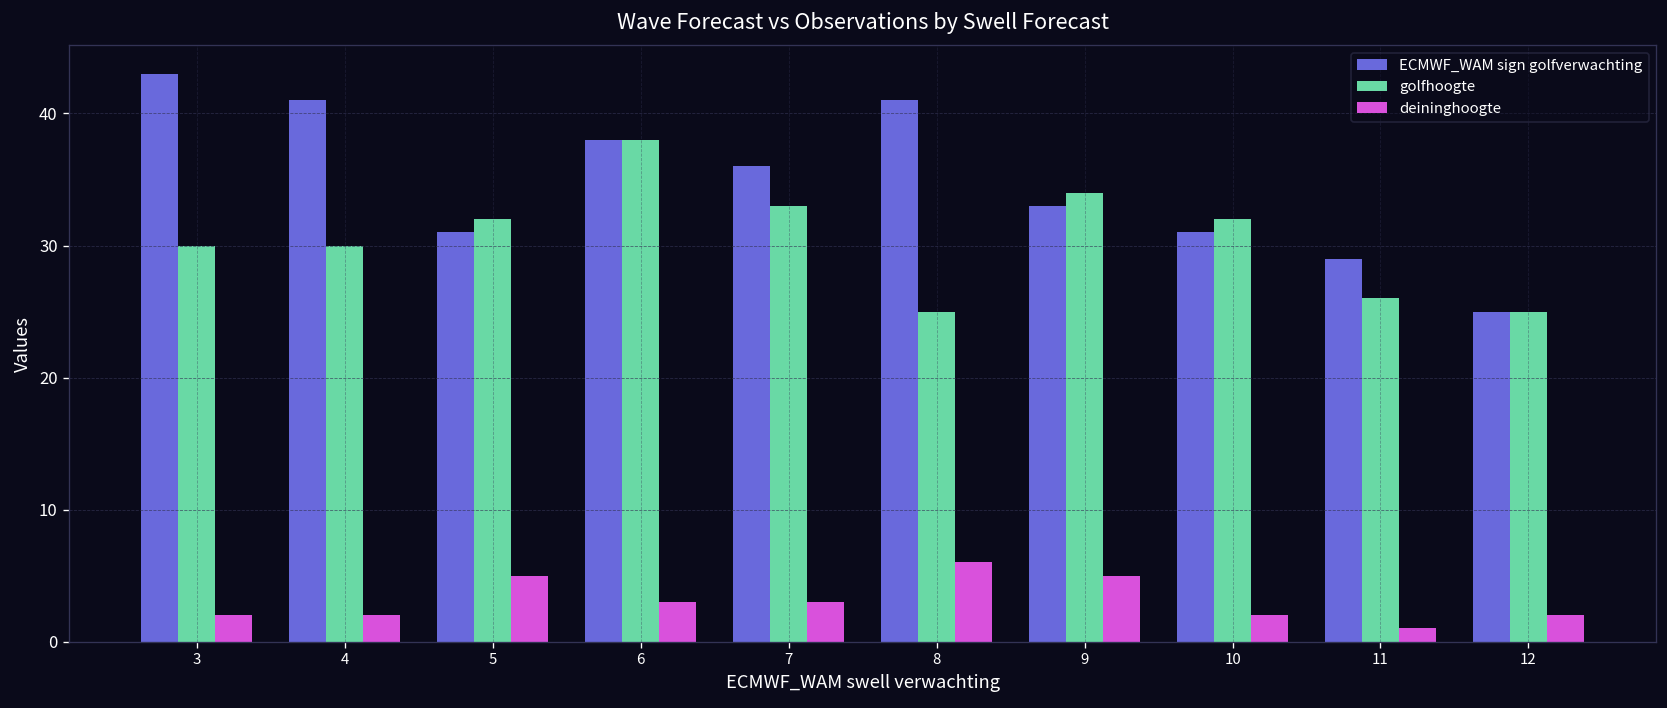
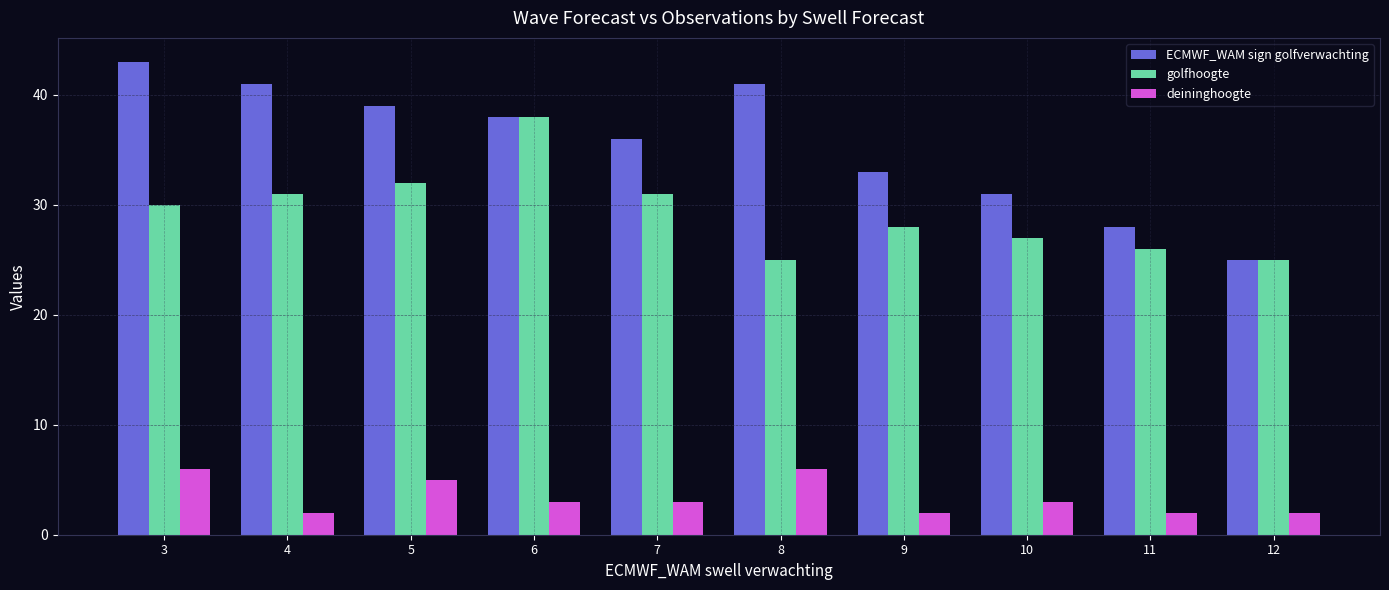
  {
    "ECMWF_WAM sign golfverwachting": {
      "3": 43,
      "4": 41,
-     "5": 31,
+     "5": 39,
      "6": 38,
      "7": 36,
      "8": 41,
      "9": 33,
      "10": 31,
-     "11": 29,
+     "11": 28,
      "12": 25
    },
    "golfhoogte": {
      "3": 30,
-     "4": 30,
+     "4": 31,
      "5": 32,
      "6": 38,
-     "7": 33,
+     "7": 31,
      "8": 25,
-     "9": 34,
-     "10": 32,
+     "9": 28,
+     "10": 27,
      "11": 26,
      "12": 25
    },
    "deininghoogte": {
-     "3": 2,
+     "3": 6,
      "4": 2,
      "5": 5,
      "6": 3,
      "7": 3,
      "8": 6,
-     "9": 5,
-     "10": 2,
-     "11": 1,
+     "9": 2,
+     "10": 3,
+     "11": 2,
      "12": 2
    }
  }
